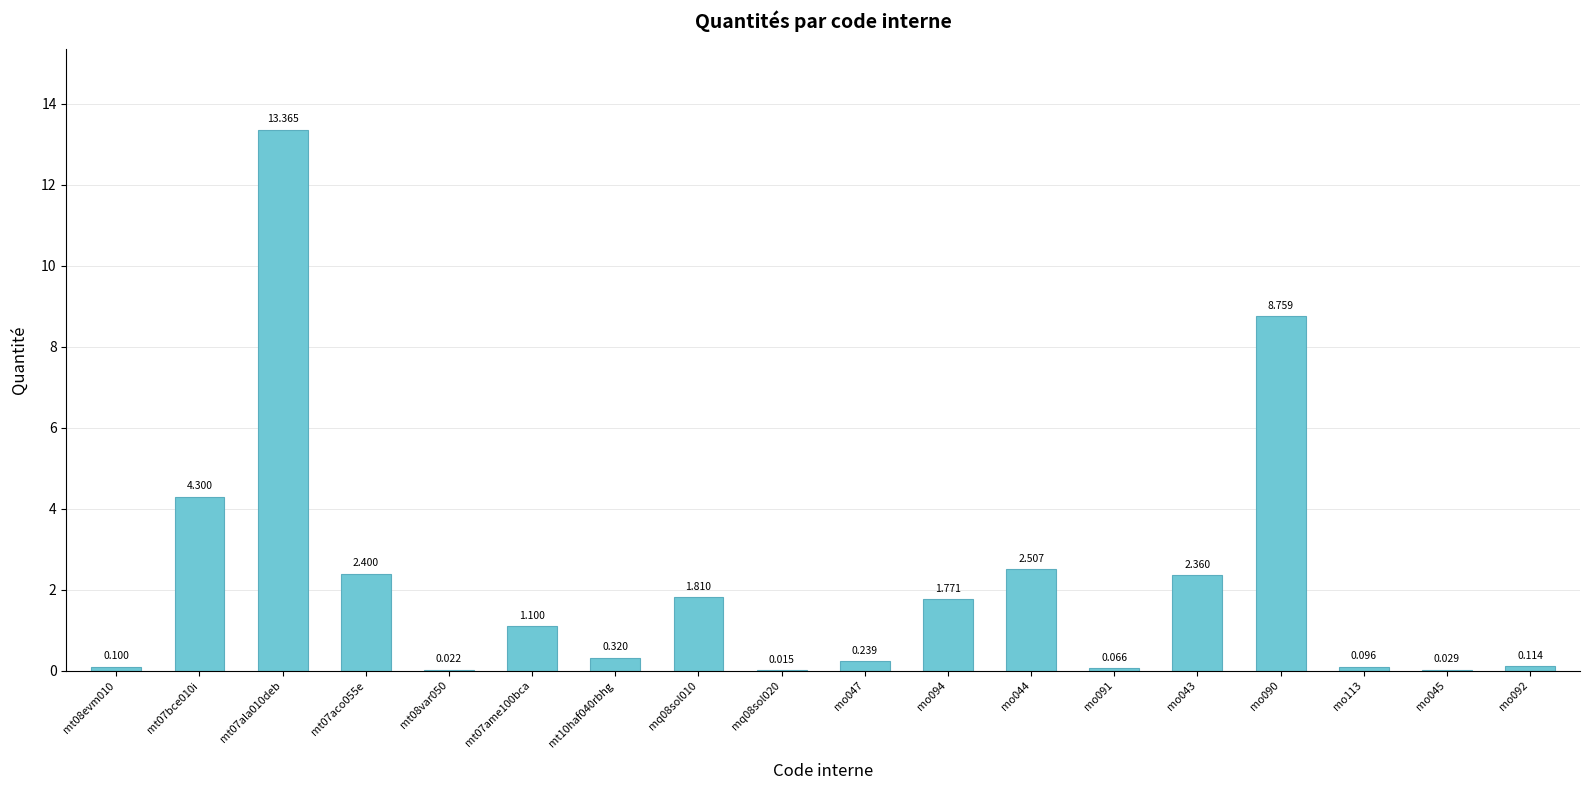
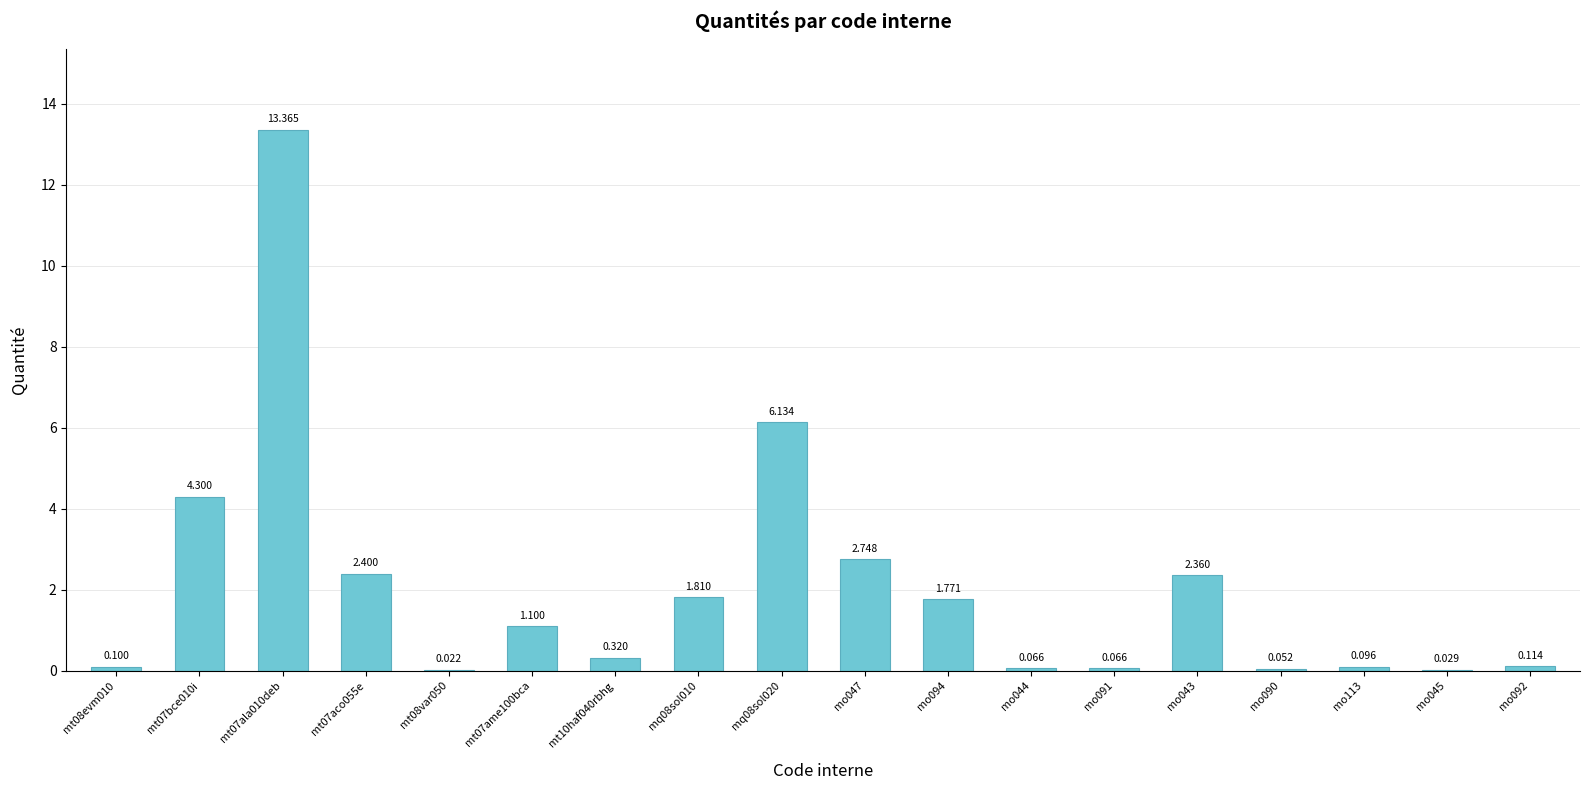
  {
    "mt08evm010": 0.100,
    "mt07bce010i": 4.300,
    "mt07ala010deb": 13.365,
    "mt07aco055e": 2.400,
    "mt08var050": 0.022,
    "mt07ame100bca": 1.100,
    "mt10haf040rbhg": 0.320,
    "mq08sol010": 1.810,
-   "mq08sol020": 0.015,
-   "mo047": 0.239,
+   "mq08sol020": 6.134,
+   "mo047": 2.748,
    "mo094": 1.771,
-   "mo044": 2.507,
+   "mo044": 0.066,
    "mo091": 0.066,
    "mo043": 2.360,
-   "mo090": 8.759,
+   "mo090": 0.052,
    "mo113": 0.096,
    "mo045": 0.029,
    "mo092": 0.114
  }
